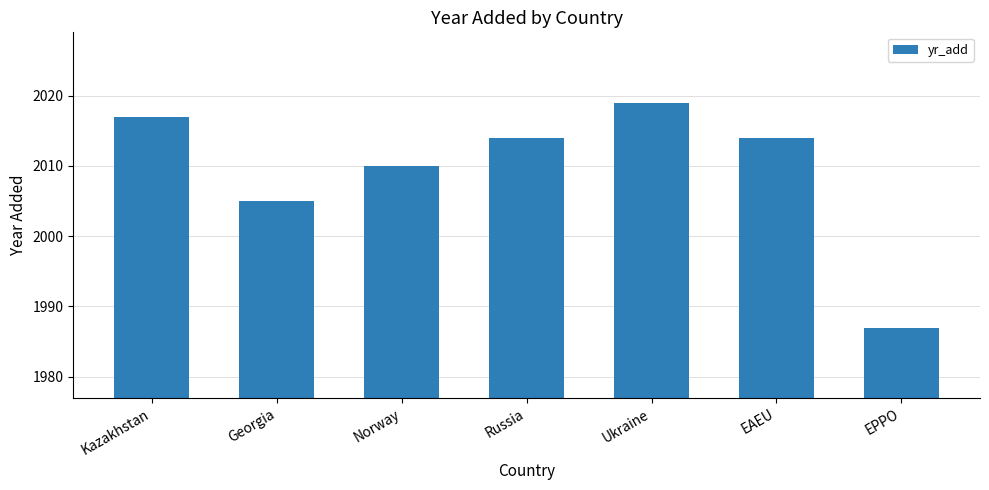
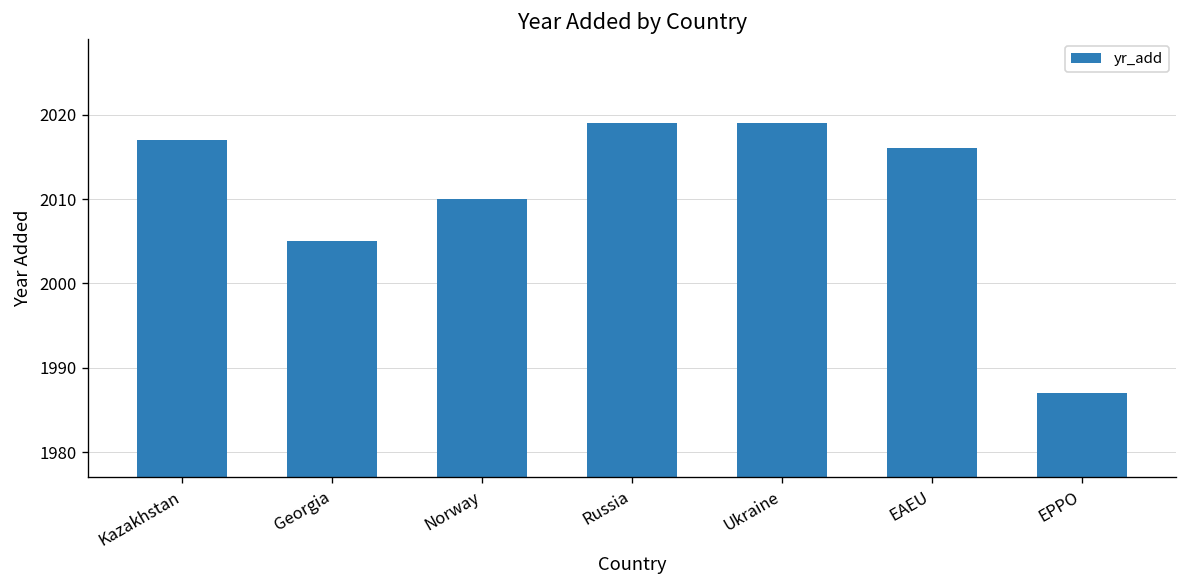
  {
    "Kazakhstan": 2017,
    "Georgia": 2005,
    "Norway": 2010,
-   "Russia": 2014,
+   "Russia": 2019,
    "Ukraine": 2019,
-   "EAEU": 2014,
+   "EAEU": 2016,
    "EPPO": 1987
  }
